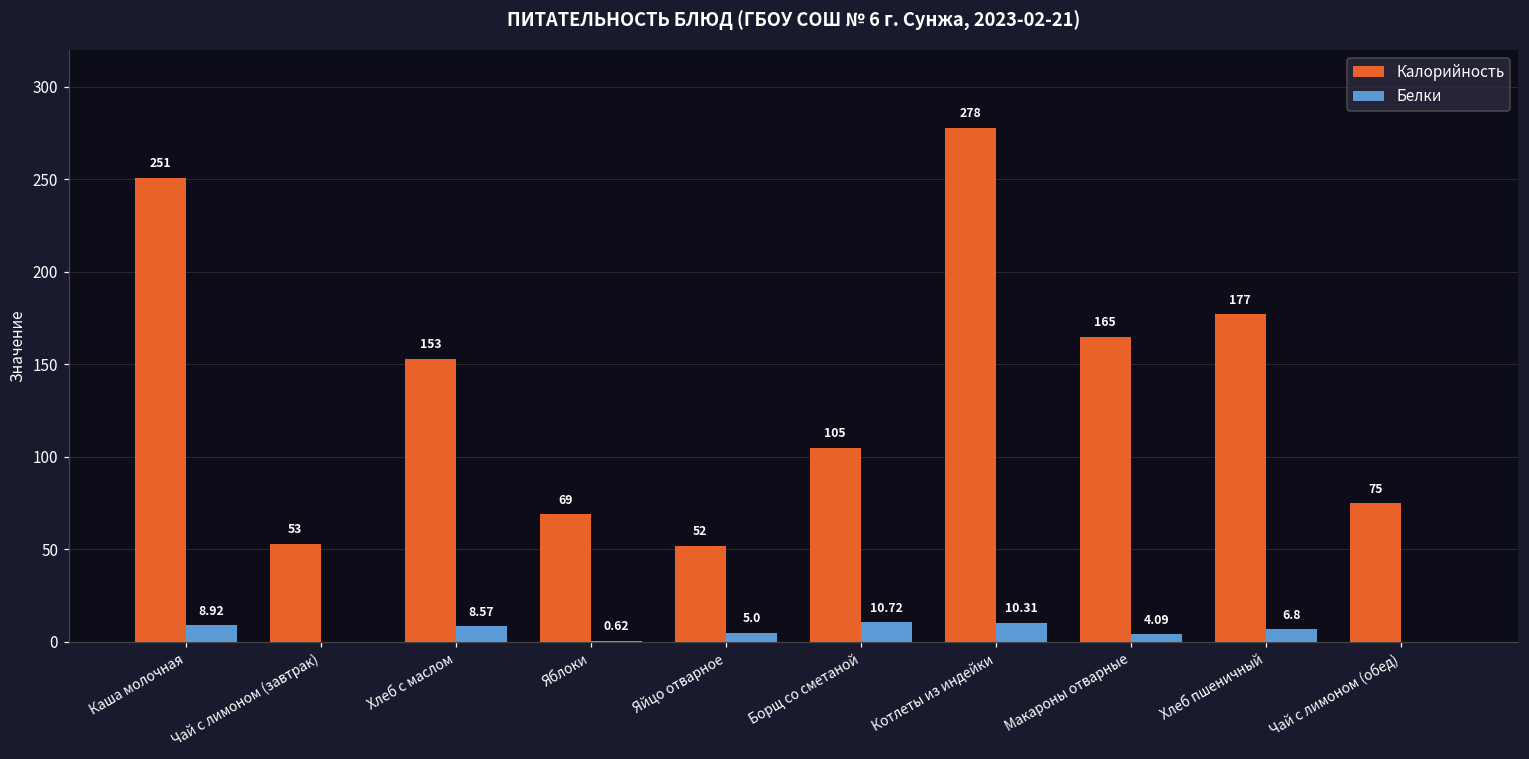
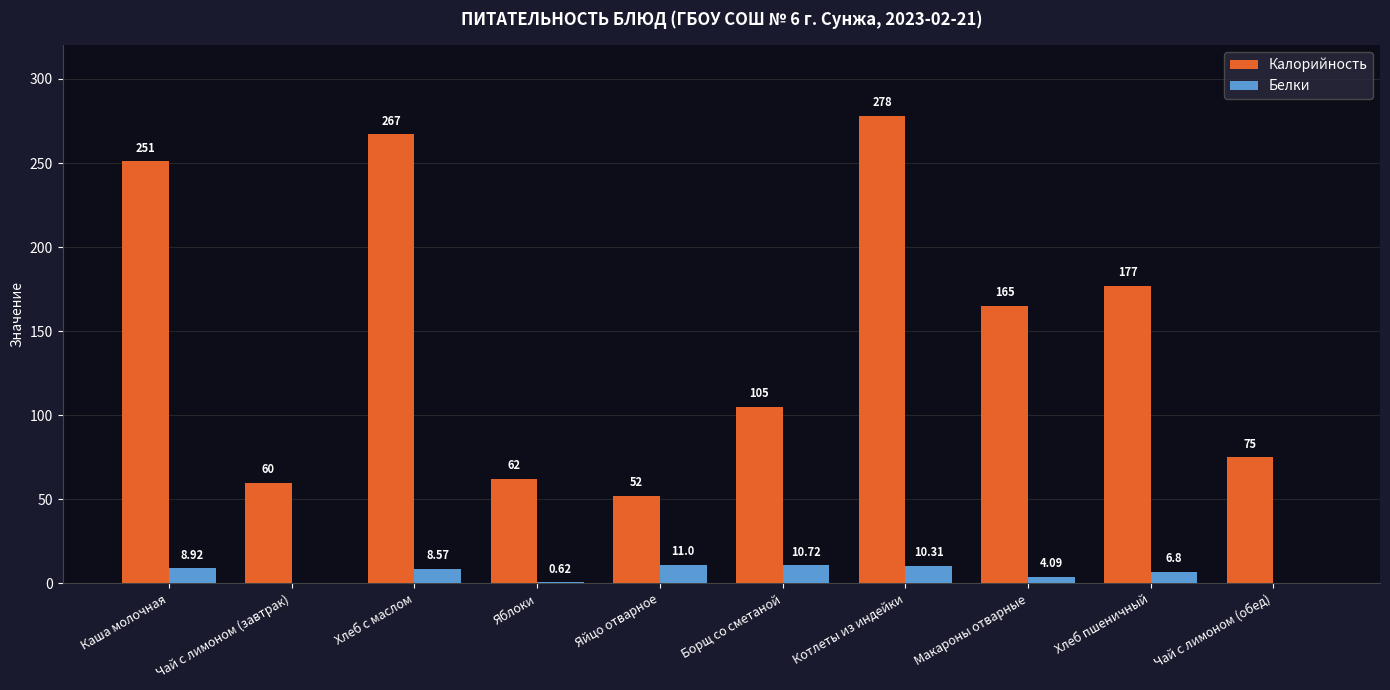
  {
    "Калорийность": {
      "Каша молочная": 251,
-     "Чай с лимоном (завтрак)": 53,
-     "Хлеб с маслом": 153,
-     "Яблоки": 69,
+     "Чай с лимоном (завтрак)": 60,
+     "Хлеб с маслом": 267,
+     "Яблоки": 62,
      "Яйцо отварное": 52,
      "Борщ со сметаной": 105,
      "Котлеты из индейки": 278,
      "Макароны отварные": 165,
      "Хлеб пшеничный": 177,
      "Чай с лимоном (обед)": 75
    },
    "Белки": {
      "Каша молочная": 8.92,
      "Хлеб с маслом": 8.57,
      "Яблоки": 0.62,
-     "Яйцо отварное": 5.0,
+     "Яйцо отварное": 11.0,
      "Борщ со сметаной": 10.72,
      "Котлеты из индейки": 10.31,
      "Макароны отварные": 4.09,
      "Хлеб пшеничный": 6.8
    }
  }
